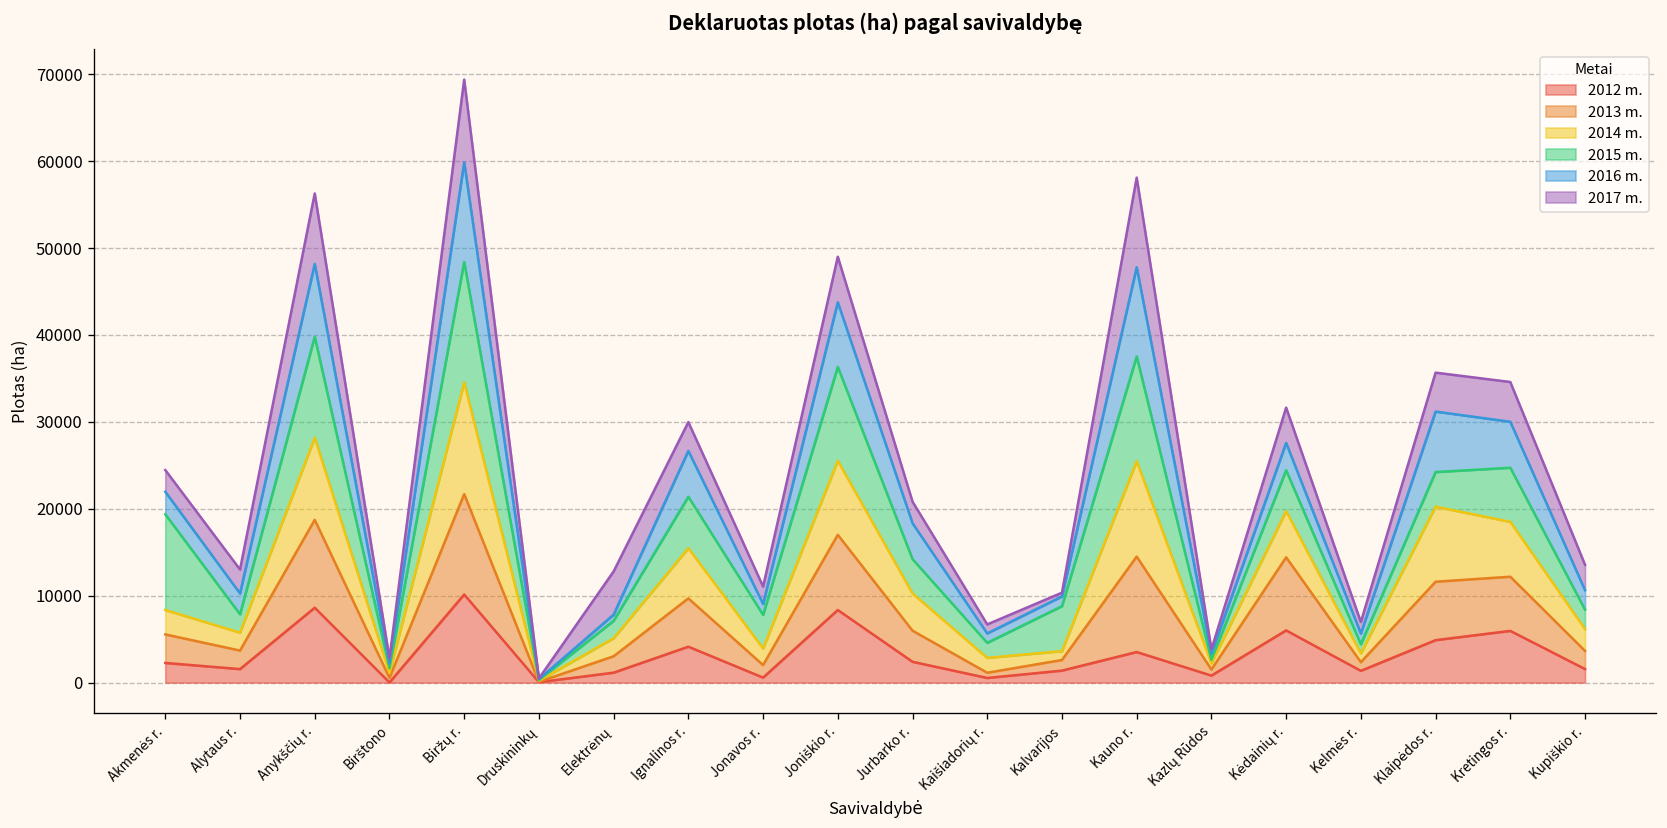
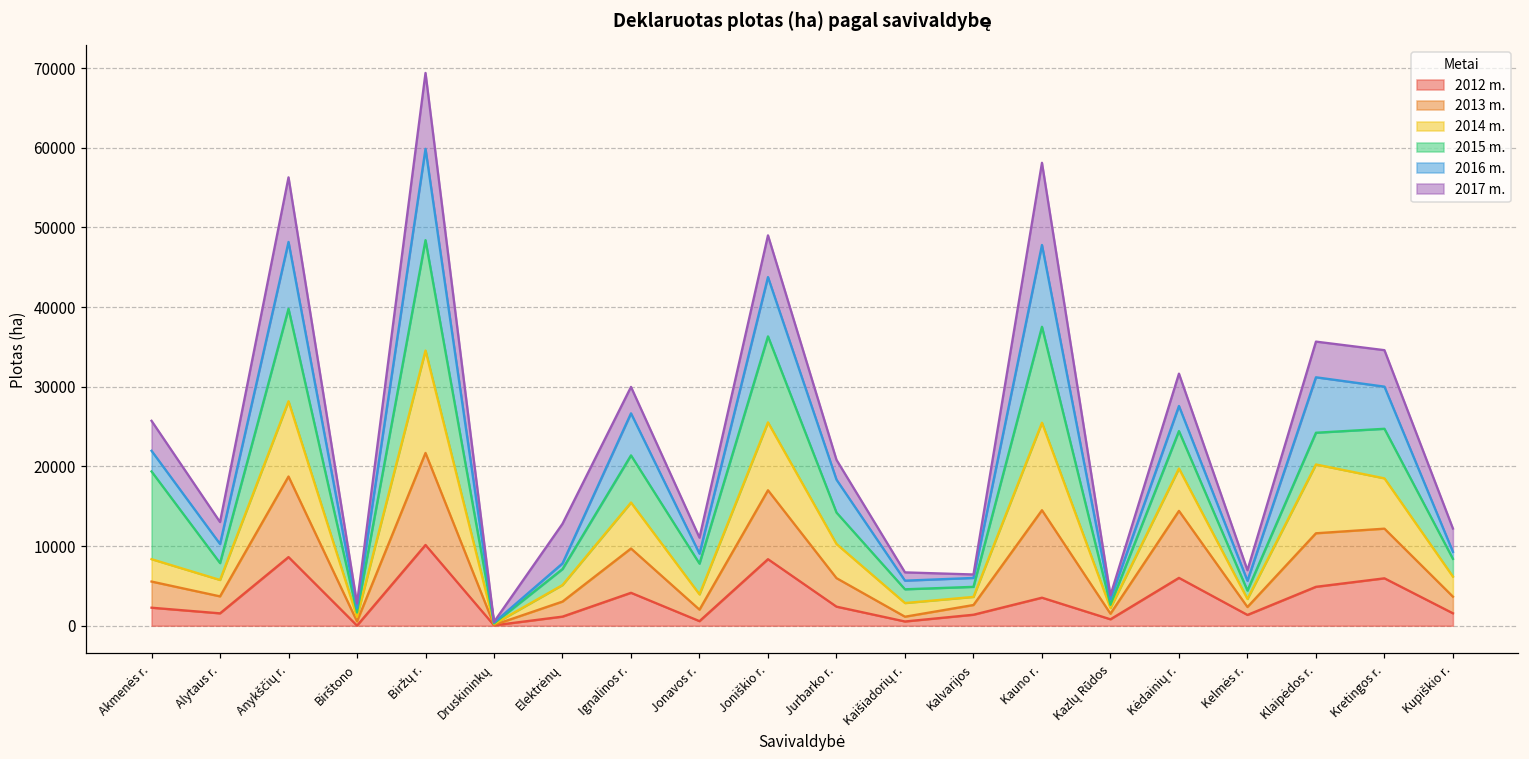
  {
    "2015 m.": {
      "Akmenės r.": 11000,
      "Alytaus r.": 2000,
      "Anykščių r.": 12000,
      "Birštono": 1000,
      "Biržų r.": 14000,
      "Elektrėnų": 2000,
      "Ignalinos r.": 6000,
      "Jonavos r.": 4000,
      "Joniškio r.": 11000,
      "Jurbarko r.": 4000,
      "Kaišiadorių r.": 2000,
-     "Kalvarijos": 5000,
+     "Kalvarijos": 1000,
      "Kauno r.": 12000,
      "Kazlų Rūdos": 0,
      "Kėdainių r.": 5000,
      "Kelmės r.": 1000,
      "Klaipėdos r.": 4000,
      "Kretingos r.": 6000,
      "Kupiškio r.": 2000
    },
    "2016 m.": {
      "Akmenės r.": 3000,
      "Alytaus r.": 2000,
      "Anykščių r.": 8000,
      "Birštono": 1000,
      "Biržų r.": 11000,
      "Elektrėnų": 1000,
      "Ignalinos r.": 5000,
      "Jonavos r.": 1000,
      "Joniškio r.": 7000,
      "Jurbarko r.": 4000,
      "Kaišiadorių r.": 1000,
      "Kalvarijos": 1000,
      "Kauno r.": 10000,
      "Kazlų Rūdos": 1000,
      "Kėdainių r.": 3000,
      "Kelmės r.": 1000,
      "Klaipėdos r.": 7000,
      "Kretingos r.": 5000,
-     "Kupiškio r.": 2000
+     "Kupiškio r.": 1000
    },
    "2017 m.": {
-     "Akmenės r.": 2000,
+     "Akmenės r.": 4000,
      "Alytaus r.": 3000,
      "Anykščių r.": 8000,
      "Birštono": 1000,
      "Biržų r.": 10000,
      "Elektrėnų": 5000,
      "Ignalinos r.": 3000,
      "Jonavos r.": 2000,
      "Joniškio r.": 5000,
      "Jurbarko r.": 2000,
      "Kaišiadorių r.": 1000,
      "Kalvarijos": 0,
      "Kauno r.": 10000,
      "Kazlų Rūdos": 0,
      "Kėdainių r.": 4000,
      "Kelmės r.": 1000,
      "Klaipėdos r.": 4000,
      "Kretingos r.": 5000,
      "Kupiškio r.": 3000
    }
  }
